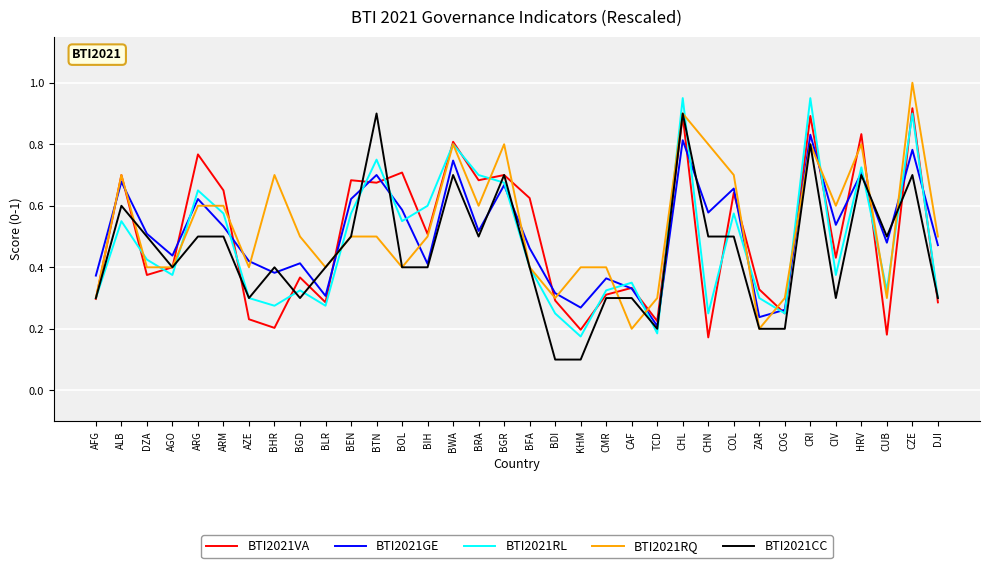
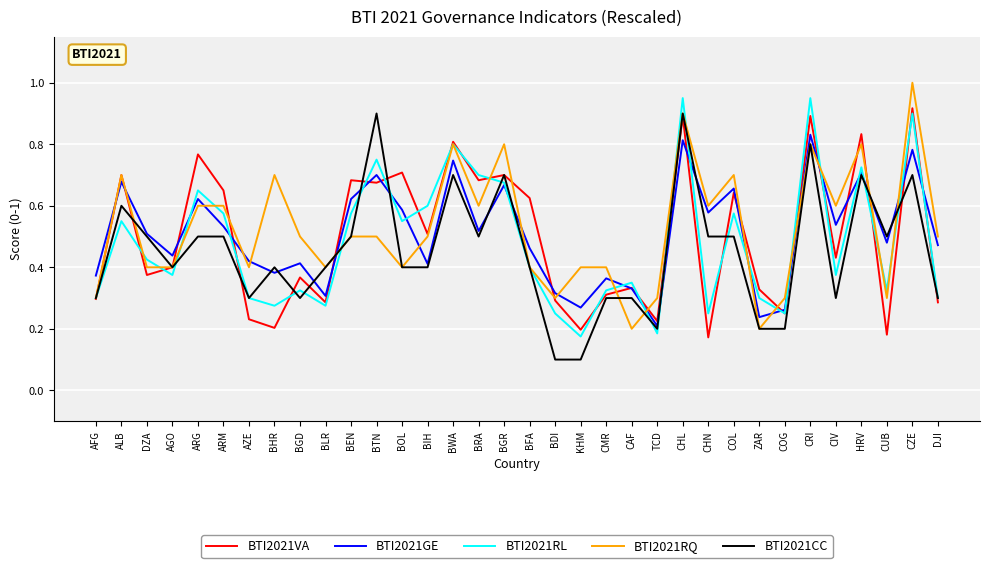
  {
    "BTI2021VA": {
      "DZA": 0.38,
      "ARG": 0.77,
      "ARM": 0.65,
      "AZE": 0.23,
      "BHR": 0.2,
      "BGD": 0.37,
      "BLR": 0.29,
      "BEN": 0.68,
      "BTN": 0.68,
      "BOL": 0.7,
      "BRA": 0.68,
      "BFA": 0.63,
      "KHM": 0.2,
      "CMR": 0.31,
      "TCD": 0.23,
      "CHN": 0.17,
      "COL": 0.64,
      "ZAR": 0.33,
      "CRI": 0.9,
      "CIV": 0.43,
      "HRV": 0.83,
      "CUB": 0.18,
      "CZE": 0.92,
      "DJI": 0.29
    },
    "BTI2021GE": {
      "AFG": 0.37,
      "ALB": 0.68,
      "DZA": 0.51,
      "AGO": 0.44,
      "ARG": 0.62,
      "ARM": 0.53,
      "AZE": 0.42,
      "BHR": 0.38,
      "BGD": 0.41,
      "BLR": 0.3,
      "BEN": 0.62,
      "BTN": 0.7,
      "BOL": 0.59,
      "BIH": 0.41,
      "BWA": 0.75,
      "BRA": 0.52,
      "BFA": 0.46,
      "BDI": 0.32,
      "KHM": 0.27,
      "CMR": 0.36,
      "TCD": 0.21,
      "CHL": 0.81,
      "CHN": 0.58,
      "COL": 0.66,
      "ZAR": 0.24,
      "COG": 0.26,
      "CRI": 0.83,
      "CIV": 0.54,
      "CUB": 0.48,
      "CZE": 0.78,
      "DJI": 0.47
    },
    "BTI2021RL": {
      "ALB": 0.55,
      "DZA": 0.43,
      "AGO": 0.38,
      "ARG": 0.65,
      "ARM": 0.58,
      "BHR": 0.28,
      "BGD": 0.33,
      "BLR": 0.28,
      "BEN": 0.58,
      "BTN": 0.75,
      "BOL": 0.55,
      "BIH": 0.6,
      "BRA": 0.7,
      "BDI": 0.25,
      "KHM": 0.18,
      "CMR": 0.33,
      "CAF": 0.35,
      "TCD": 0.19,
      "CHL": 0.95,
      "CHN": 0.25,
      "COL": 0.58,
      "ZAR": 0.3,
      "CRI": 0.95,
      "CIV": 0.38,
      "HRV": 0.73,
      "CUB": 0.33,
      "CZE": 0.9
    },
    "BTI2021RQ": {
      "DZA": 0.4,
      "ARG": 0.6,
      "ARM": 0.6,
      "AZE": 0.4,
      "BHR": 0.7,
      "BGD": 0.5,
      "BTN": 0.5,
      "BRA": 0.6,
      "BGR": 0.8,
      "KHM": 0.4,
      "CMR": 0.4,
      "CAF": 0.2,
      "TCD": 0.3,
-     "CHN": 0.8,
+     "CHN": 0.6,
      "COL": 0.7,
      "COG": 0.3,
      "CIV": 0.6,
      "HRV": 0.8,
      "CUB": 0.3,
      "CZE": 1.0,
      "DJI": 0.5
    },
    "BTI2021CC": {
      "ALB": 0.6,
      "DZA": 0.5,
      "ARG": 0.5,
      "ARM": 0.5,
      "BHR": 0.4,
      "BGD": 0.3,
      "BTN": 0.9,
      "BIH": 0.4,
      "BWA": 0.7,
      "BRA": 0.5,
      "BDI": 0.1,
      "KHM": 0.1,
      "CMR": 0.3,
      "CAF": 0.3,
      "TCD": 0.2,
      "CHN": 0.5,
      "COL": 0.5,
      "COG": 0.2,
      "CIV": 0.3,
      "CUB": 0.5,
      "CZE": 0.7
    }
  }
